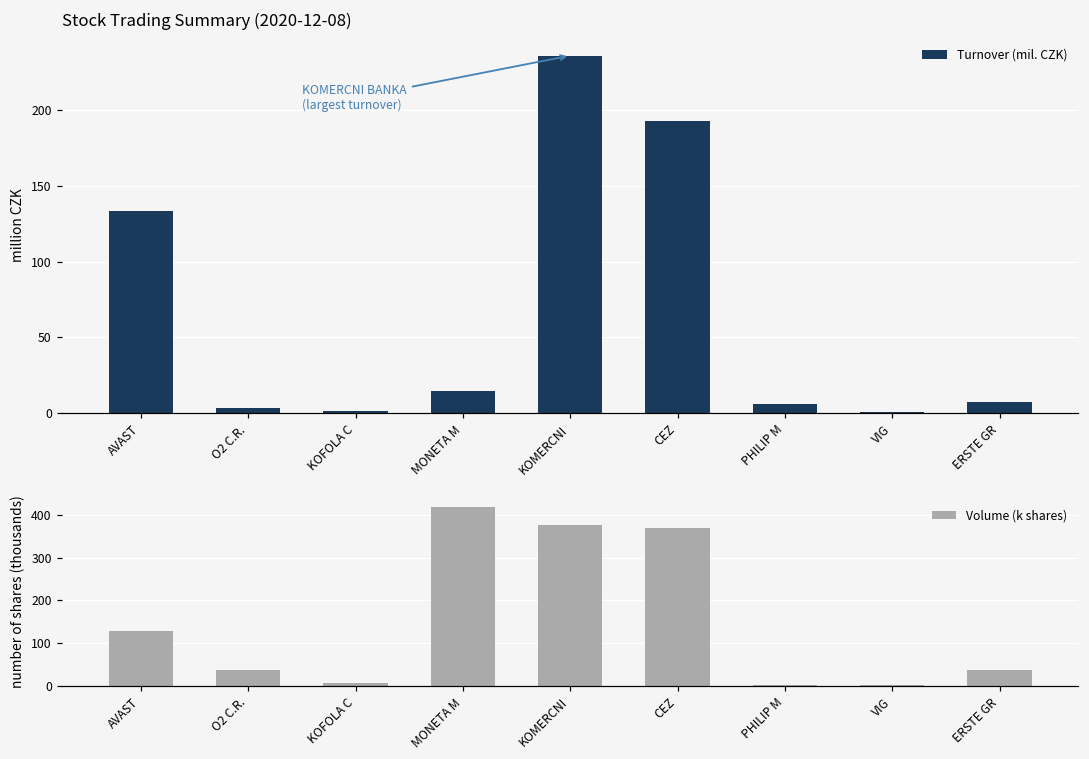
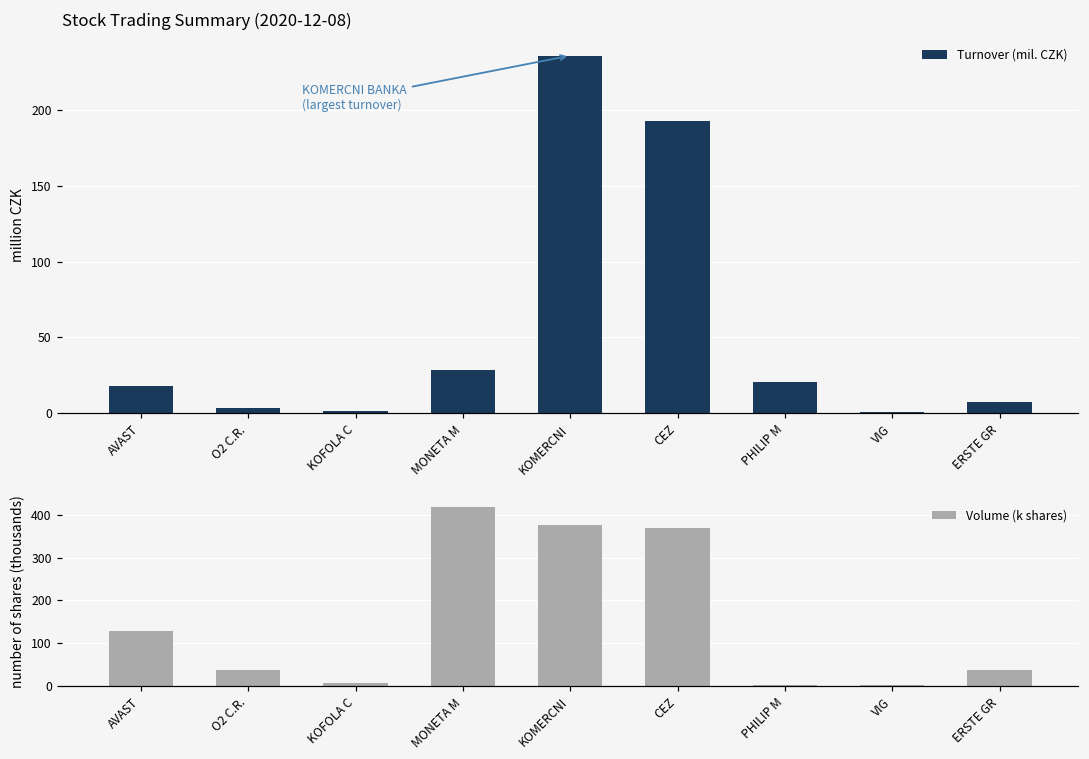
  {
    "Stock Trading Summary (2020-12-08)": {
-     "AVAST": 133,
+     "AVAST": 18,
      "O2 C.R.": 3,
-     "MONETA M": 14,
+     "MONETA M": 28,
      "KOMERCNI": 236,
      "CEZ": 193,
-     "PHILIP M": 6,
+     "PHILIP M": 21,
      "ERSTE GR": 7
    }
  }
